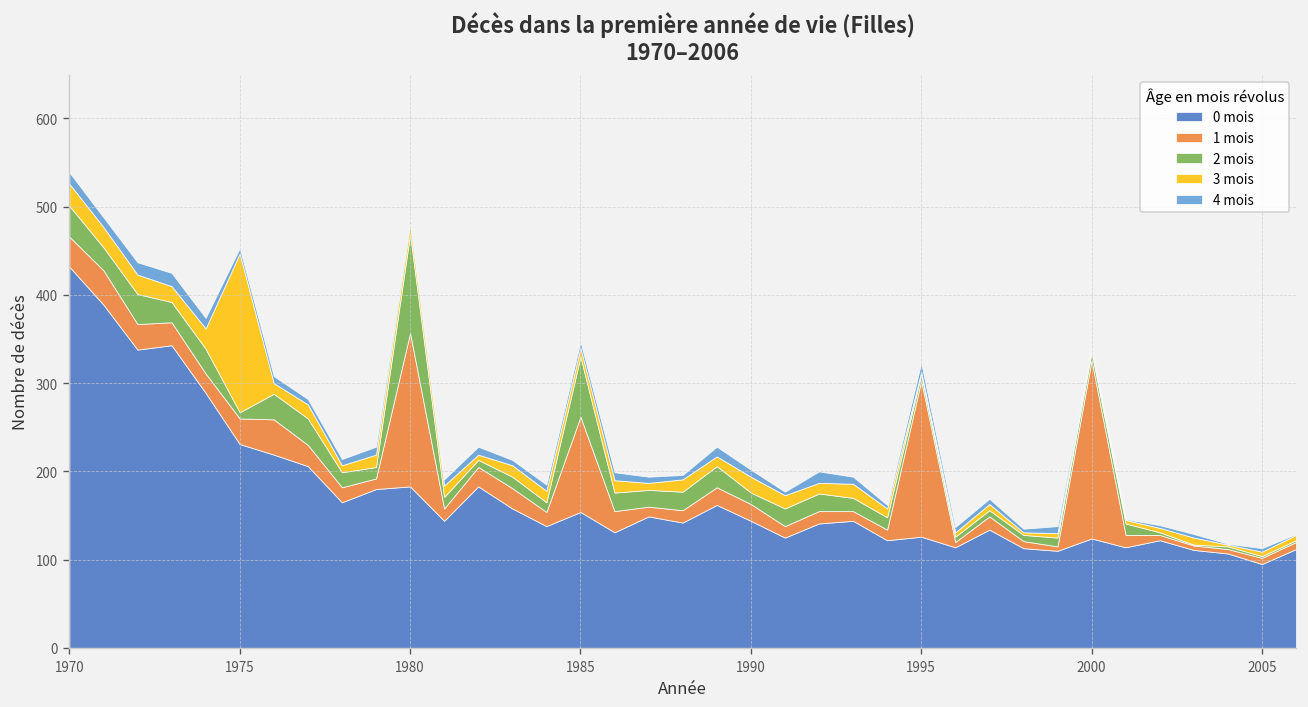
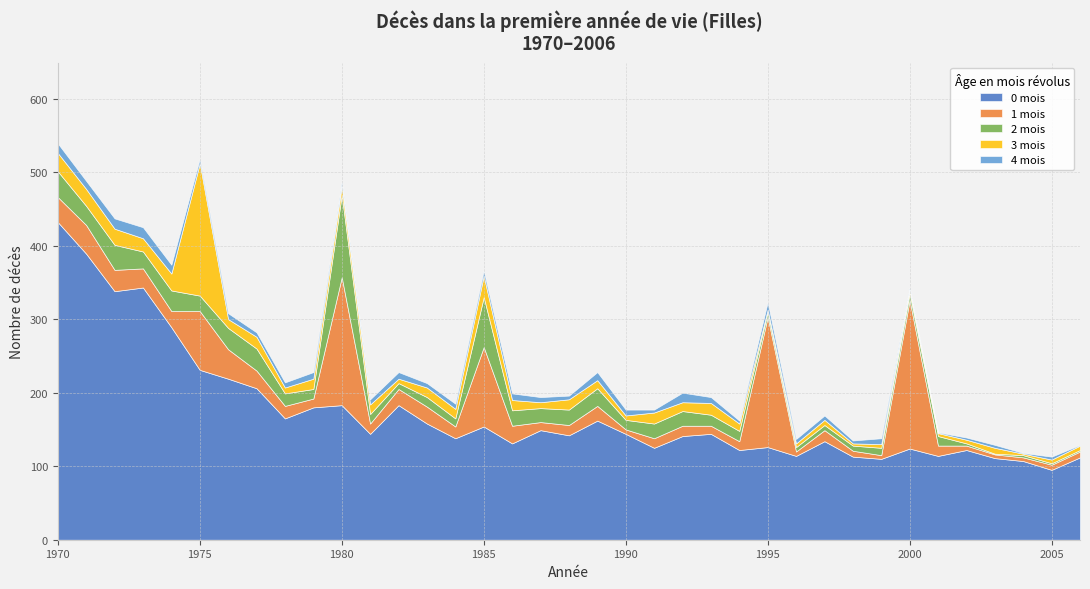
  {
    "1 mois": {
      "1970": 30,
-     "1975": 30,
+     "1975": 80,
      "1980": 170,
      "1985": 110,
-     "1990": 20,
+     "1990": 10,
      "1995": 180,
      "2000": 200
    },
    "2 mois": {
      "1970": 40,
-     "1975": 10,
+     "1975": 20,
      "1980": 110,
      "1985": 70,
      "1990": 10,
      "2000": 10
    },
    "3 mois": {
      "1970": 30,
      "1975": 180,
      "1980": 10,
-     "1985": 10,
-     "1990": 20,
+     "1985": 30,
+     "1990": 10,
      "2005": 10
    }
  }
